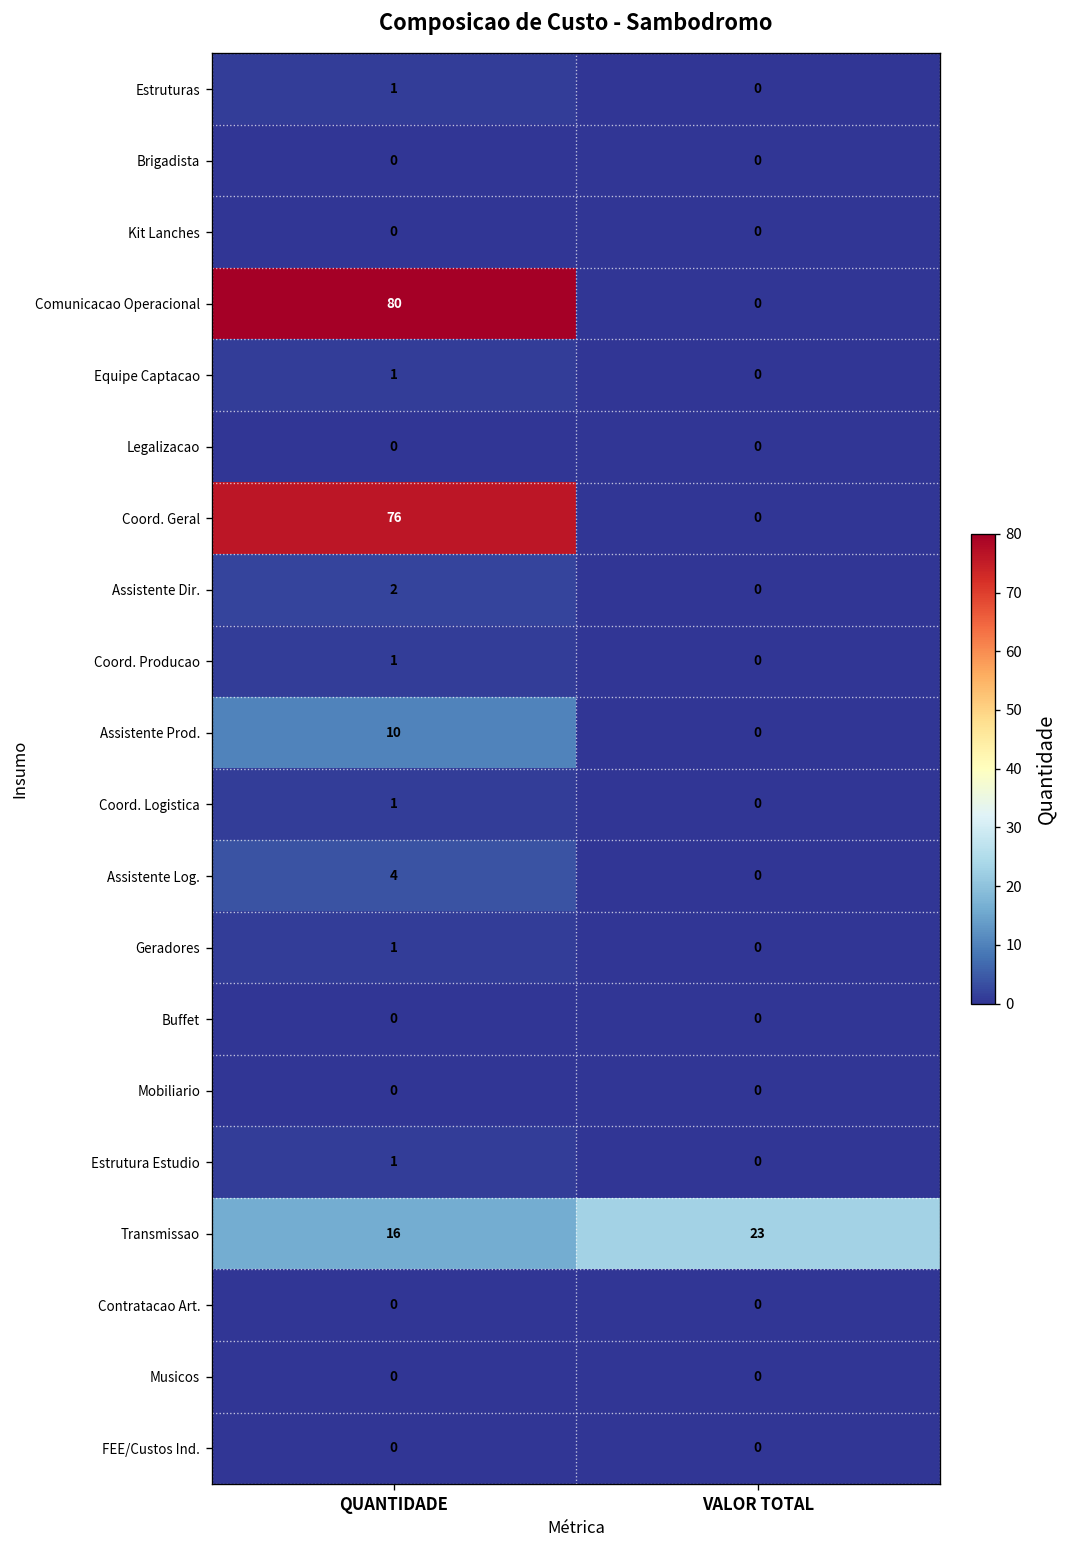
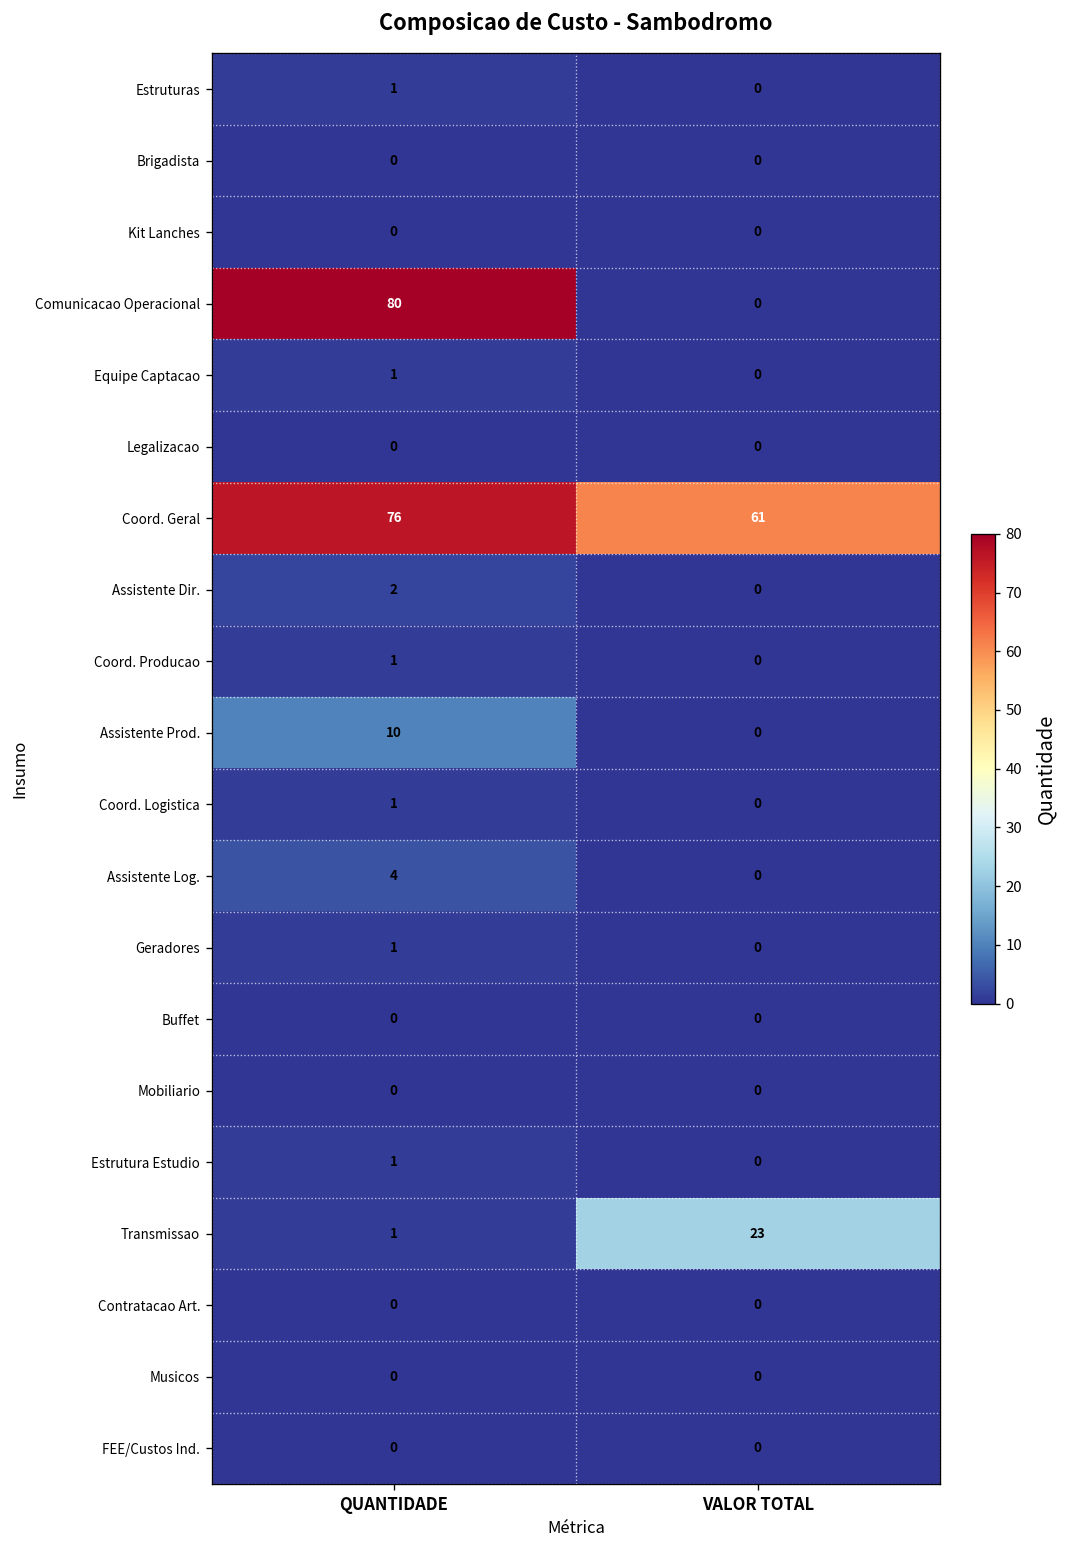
  {
    "Estruturas": {
      "QUANTIDADE": 1,
      "VALOR TOTAL": 0
    },
    "Brigadista": {
      "QUANTIDADE": 0,
      "VALOR TOTAL": 0
    },
    "Kit Lanches": {
      "QUANTIDADE": 0,
      "VALOR TOTAL": 0
    },
    "Comunicacao Operacional": {
      "QUANTIDADE": 80,
      "VALOR TOTAL": 0
    },
    "Equipe Captacao": {
      "QUANTIDADE": 1,
      "VALOR TOTAL": 0
    },
    "Legalizacao": {
      "QUANTIDADE": 0,
      "VALOR TOTAL": 0
    },
    "Coord. Geral": {
      "QUANTIDADE": 76,
-     "VALOR TOTAL": 0
+     "VALOR TOTAL": 61
    },
    "Assistente Dir.": {
      "QUANTIDADE": 2,
      "VALOR TOTAL": 0
    },
    "Coord. Producao": {
      "QUANTIDADE": 1,
      "VALOR TOTAL": 0
    },
    "Assistente Prod.": {
      "QUANTIDADE": 10,
      "VALOR TOTAL": 0
    },
    "Coord. Logistica": {
      "QUANTIDADE": 1,
      "VALOR TOTAL": 0
    },
    "Assistente Log.": {
      "QUANTIDADE": 4,
      "VALOR TOTAL": 0
    },
    "Geradores": {
      "QUANTIDADE": 1,
      "VALOR TOTAL": 0
    },
    "Buffet": {
      "QUANTIDADE": 0,
      "VALOR TOTAL": 0
    },
    "Mobiliario": {
      "QUANTIDADE": 0,
      "VALOR TOTAL": 0
    },
    "Estrutura Estudio": {
      "QUANTIDADE": 1,
      "VALOR TOTAL": 0
    },
    "Transmissao": {
-     "QUANTIDADE": 16,
+     "QUANTIDADE": 1,
      "VALOR TOTAL": 23
    },
    "Contratacao Art.": {
      "QUANTIDADE": 0,
      "VALOR TOTAL": 0
    },
    "Musicos": {
      "QUANTIDADE": 0,
      "VALOR TOTAL": 0
    },
    "FEE/Custos Ind.": {
      "QUANTIDADE": 0,
      "VALOR TOTAL": 0
    }
  }
